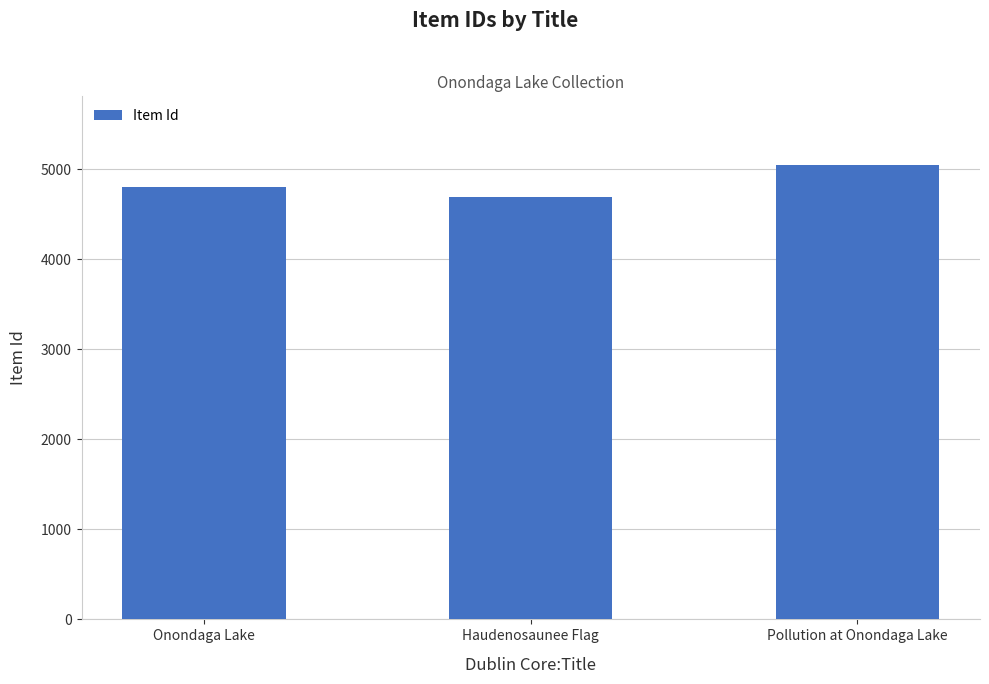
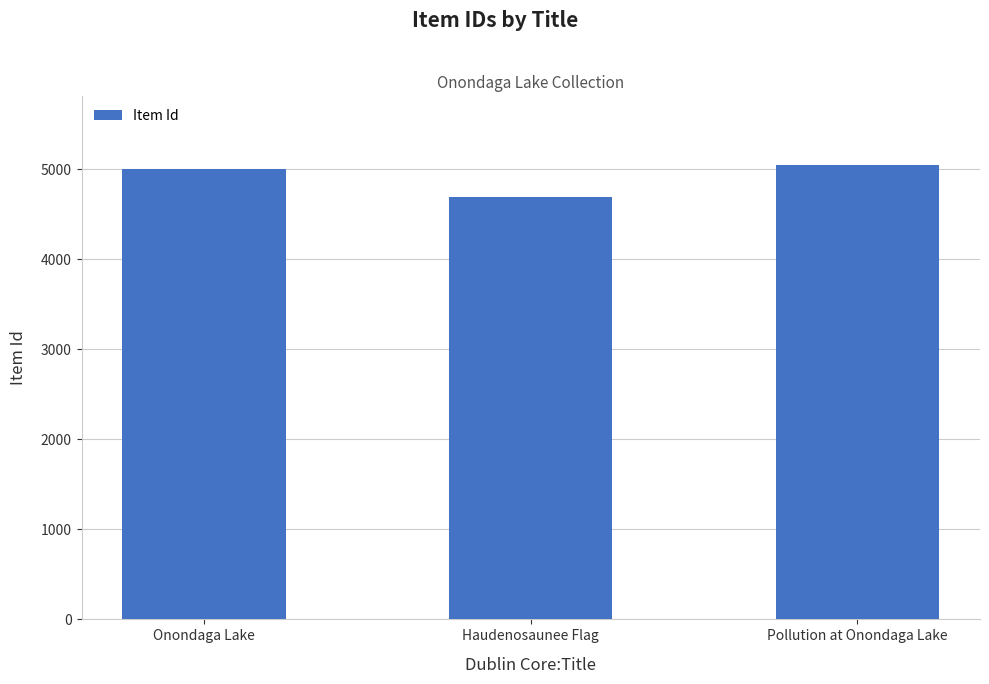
  {
-   "Onondaga Lake": 4800,
+   "Onondaga Lake": 5000,
    "Haudenosaunee Flag": 4700,
    "Pollution at Onondaga Lake": 5100
  }
